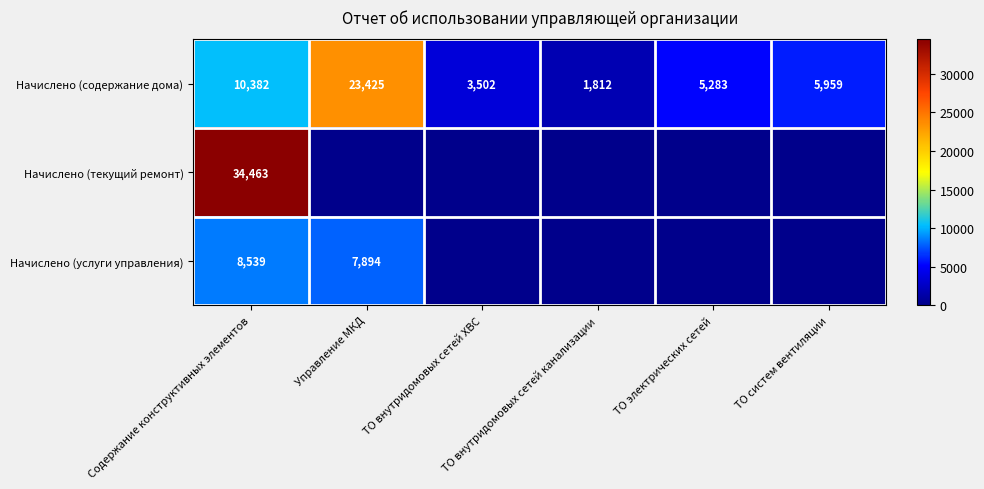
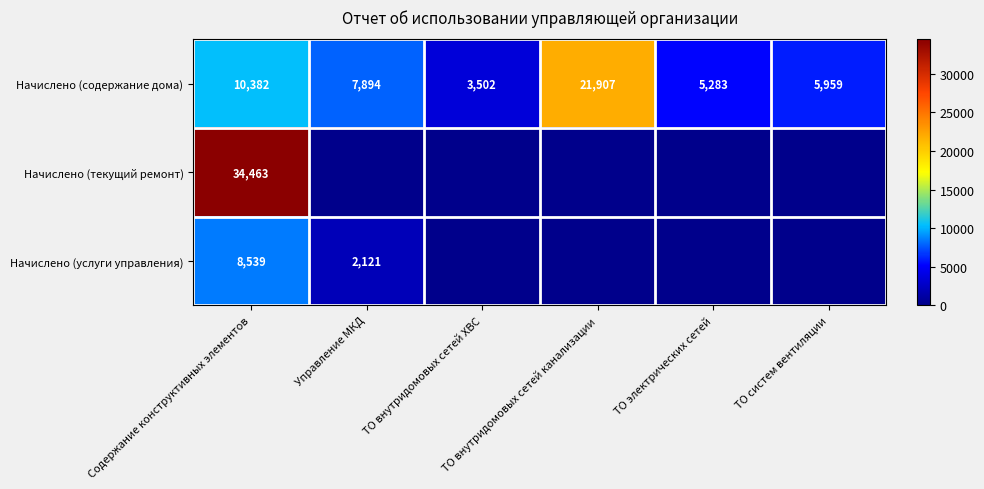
  {
    "Начислено (содержание дома)": {
      "Содержание конструктивных элементов": "10,382",
-     "Управление МКД": "23,425",
+     "Управление МКД": "7,894",
      "ТО внутридомовых сетей ХВС": "3,502",
-     "ТО внутридомовых сетей канализации": "1,812",
+     "ТО внутридомовых сетей канализации": "21,907",
      "ТО электрических сетей": "5,283",
      "ТО систем вентиляции": "5,959"
    },
    "Начислено (текущий ремонт)": {
      "Содержание конструктивных элементов": "34,463"
    },
    "Начислено (услуги управления)": {
      "Содержание конструктивных элементов": "8,539",
-     "Управление МКД": "7,894"
+     "Управление МКД": "2,121"
    }
  }
